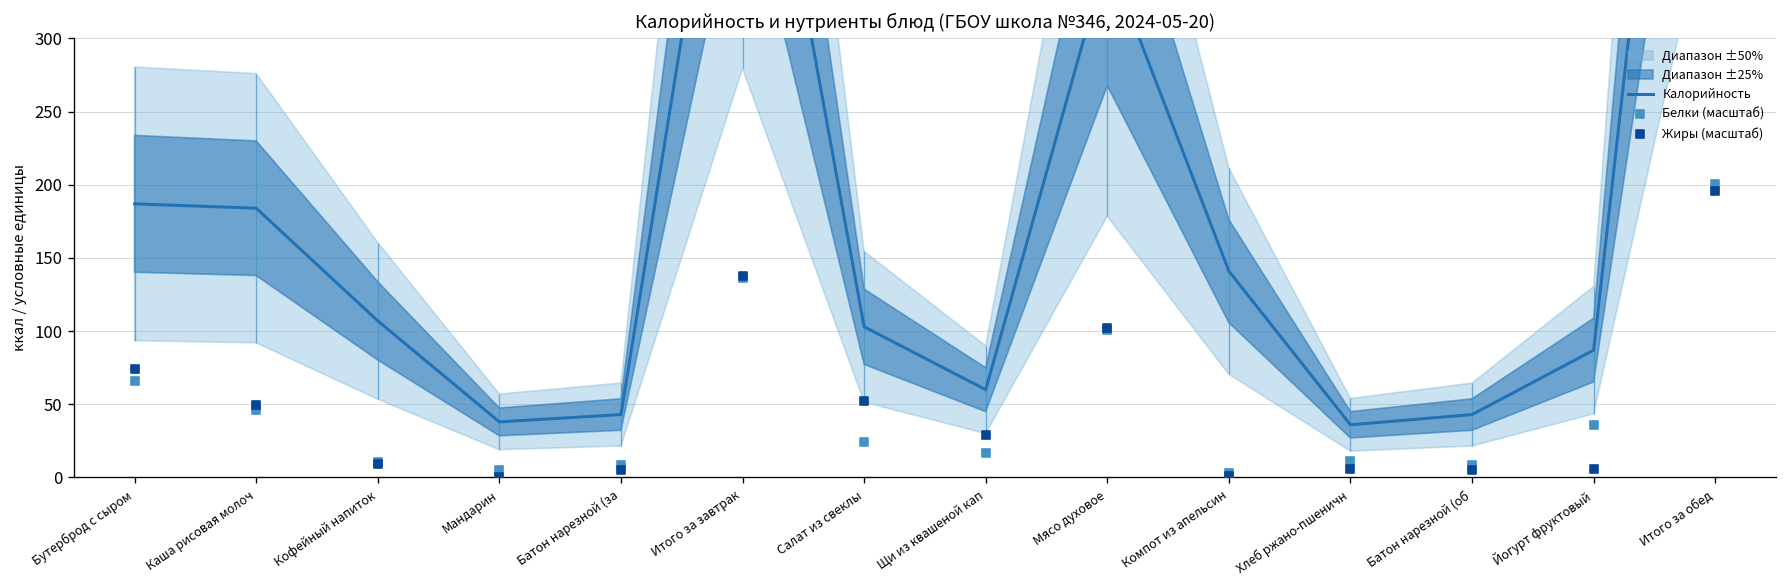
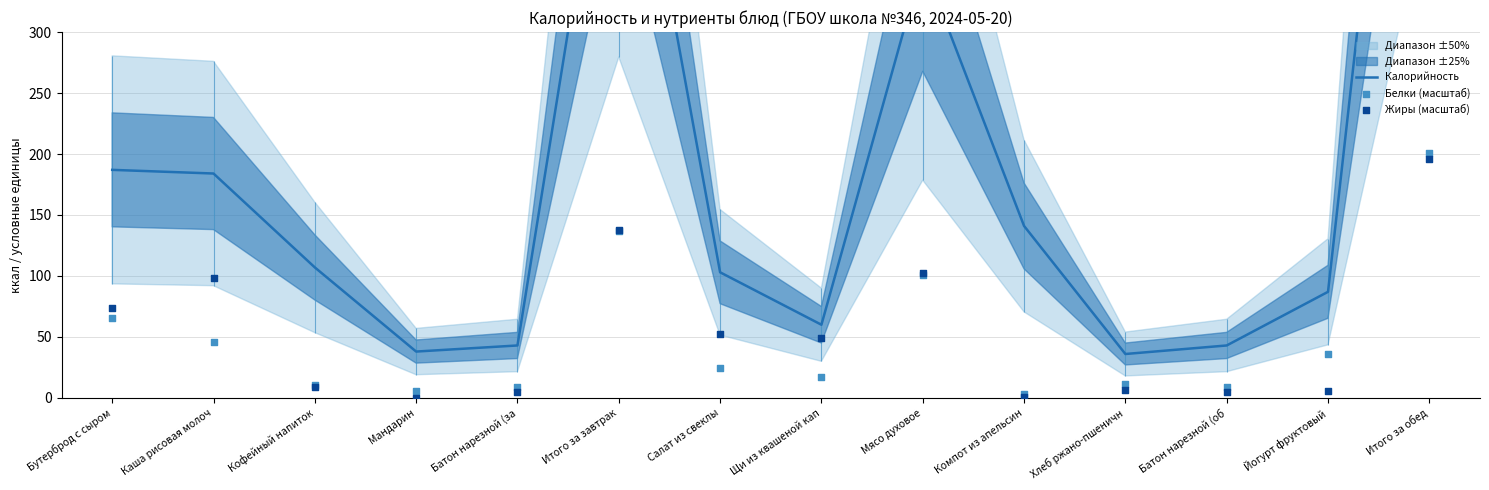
  {
    "Жиры (масштаб)": {
-     "Каша рисовая молоч": 50,
-     "Щи из квашеной кап": 29
+     "Каша рисовая молоч": 99,
+     "Щи из квашеной кап": 49
    }
  }
